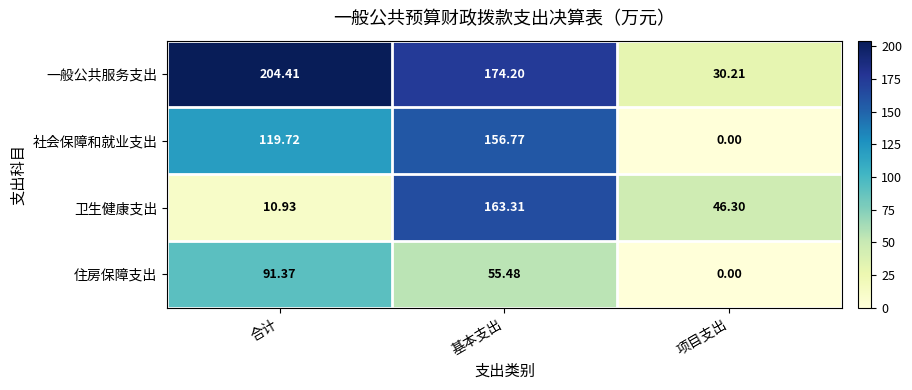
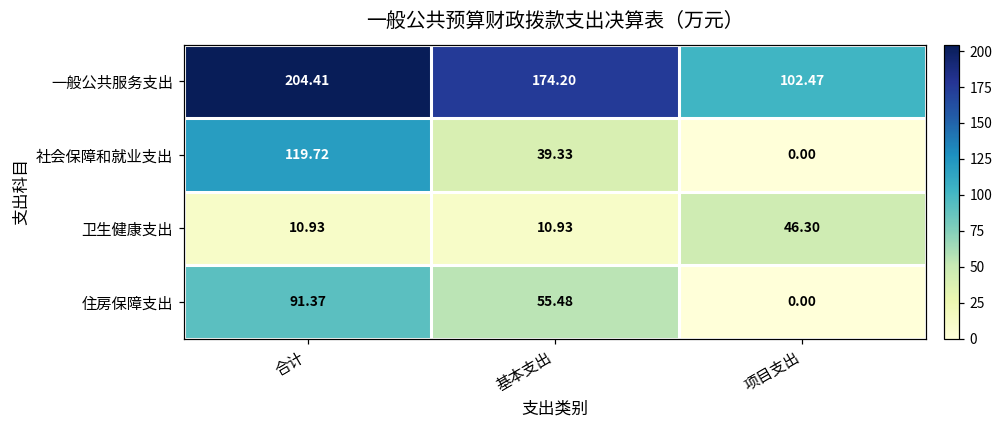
  {
    "一般公共服务支出": {
      "合计": 204.41,
      "基本支出": 174.20,
-     "项目支出": 30.21
+     "项目支出": 102.47
    },
    "社会保障和就业支出": {
      "合计": 119.72,
-     "基本支出": 156.77,
+     "基本支出": 39.33,
      "项目支出": 0.00
    },
    "卫生健康支出": {
      "合计": 10.93,
-     "基本支出": 163.31,
+     "基本支出": 10.93,
      "项目支出": 46.30
    },
    "住房保障支出": {
      "合计": 91.37,
      "基本支出": 55.48,
      "项目支出": 0.00
    }
  }
